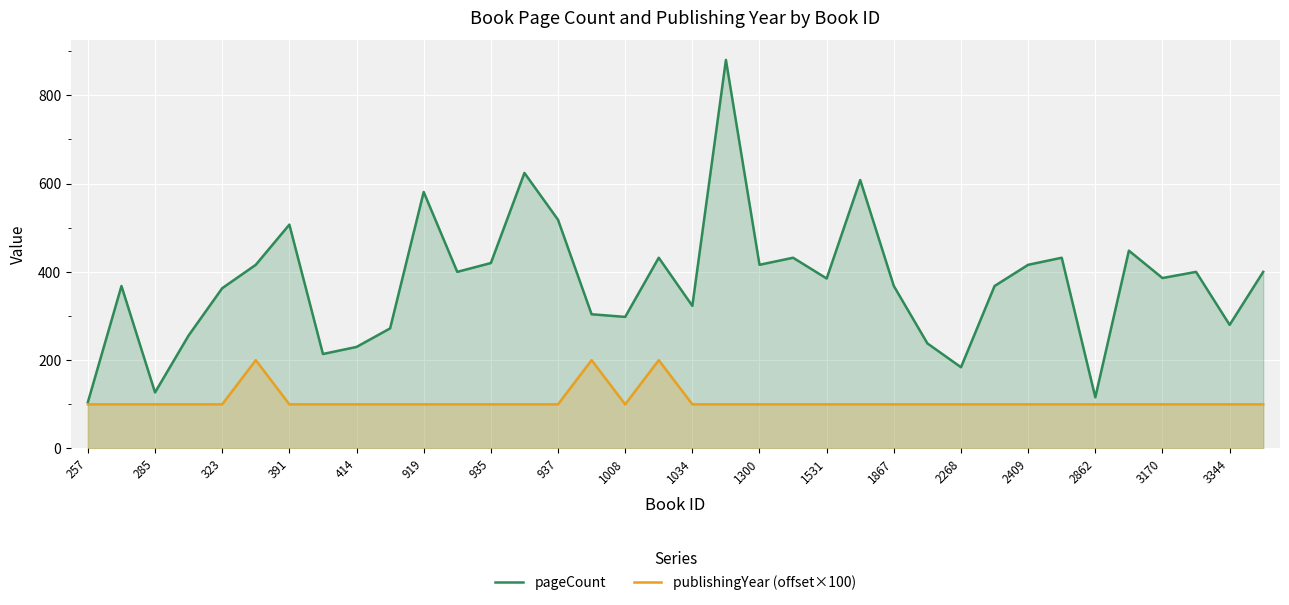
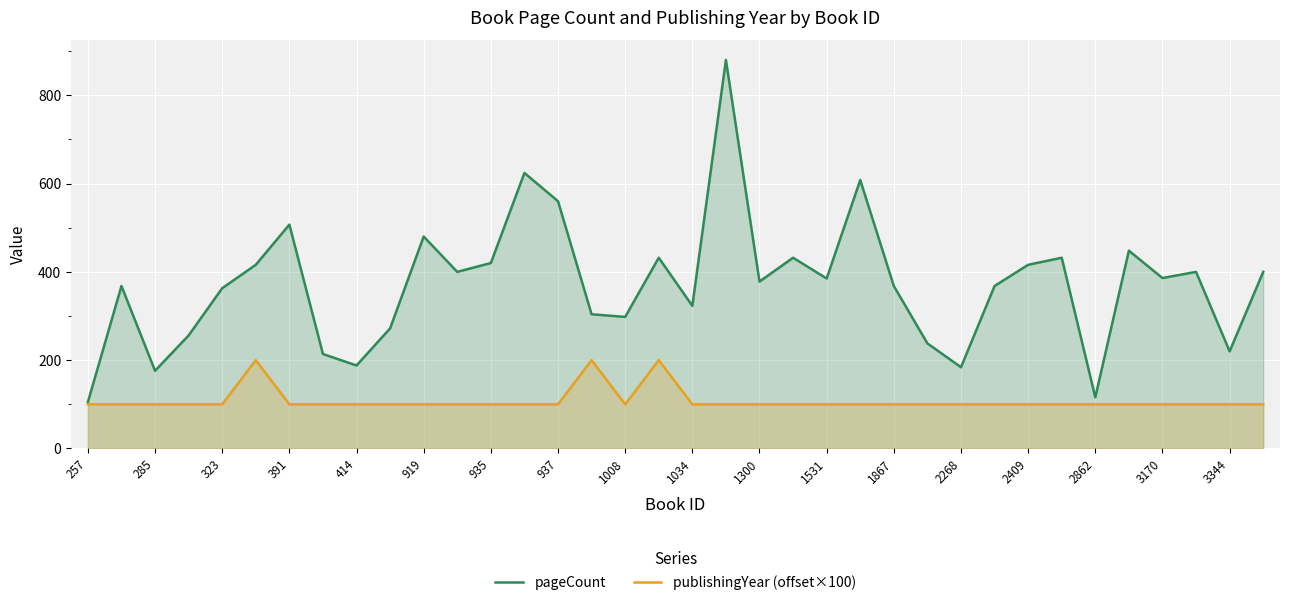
  {
    "pageCount": {
-     "285": 130,
+     "285": 180,
      "323": 360,
      "391": 510,
-     "414": 230,
-     "919": 580,
+     "414": 190,
+     "919": 480,
      "935": 420,
-     "937": 520,
+     "937": 560,
      "1008": 300,
      "1034": 320,
-     "1300": 420,
+     "1300": 380,
      "1531": 390,
      "1867": 370,
      "2268": 180,
      "2409": 420,
      "2862": 120,
      "3170": 390,
-     "3344": 280
+     "3344": 220
    },
    "publishingYear (offset×100)": {
      "285": 100,
      "323": 100,
      "391": 100,
      "414": 100,
      "919": 100,
      "935": 100,
      "937": 100,
      "1008": 100,
      "1034": 100,
      "1300": 100,
      "1531": 100,
      "1867": 100,
      "2268": 100,
      "2409": 100,
      "2862": 100,
      "3170": 100,
      "3344": 100
    }
  }
